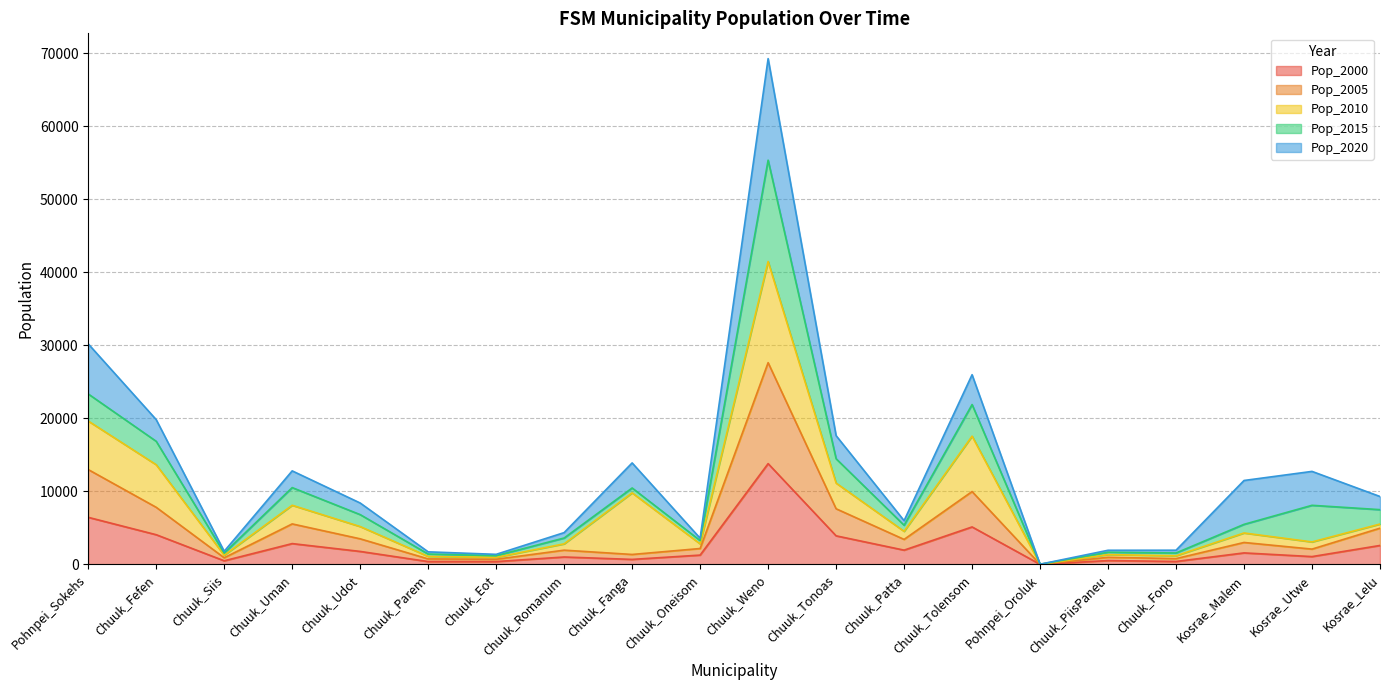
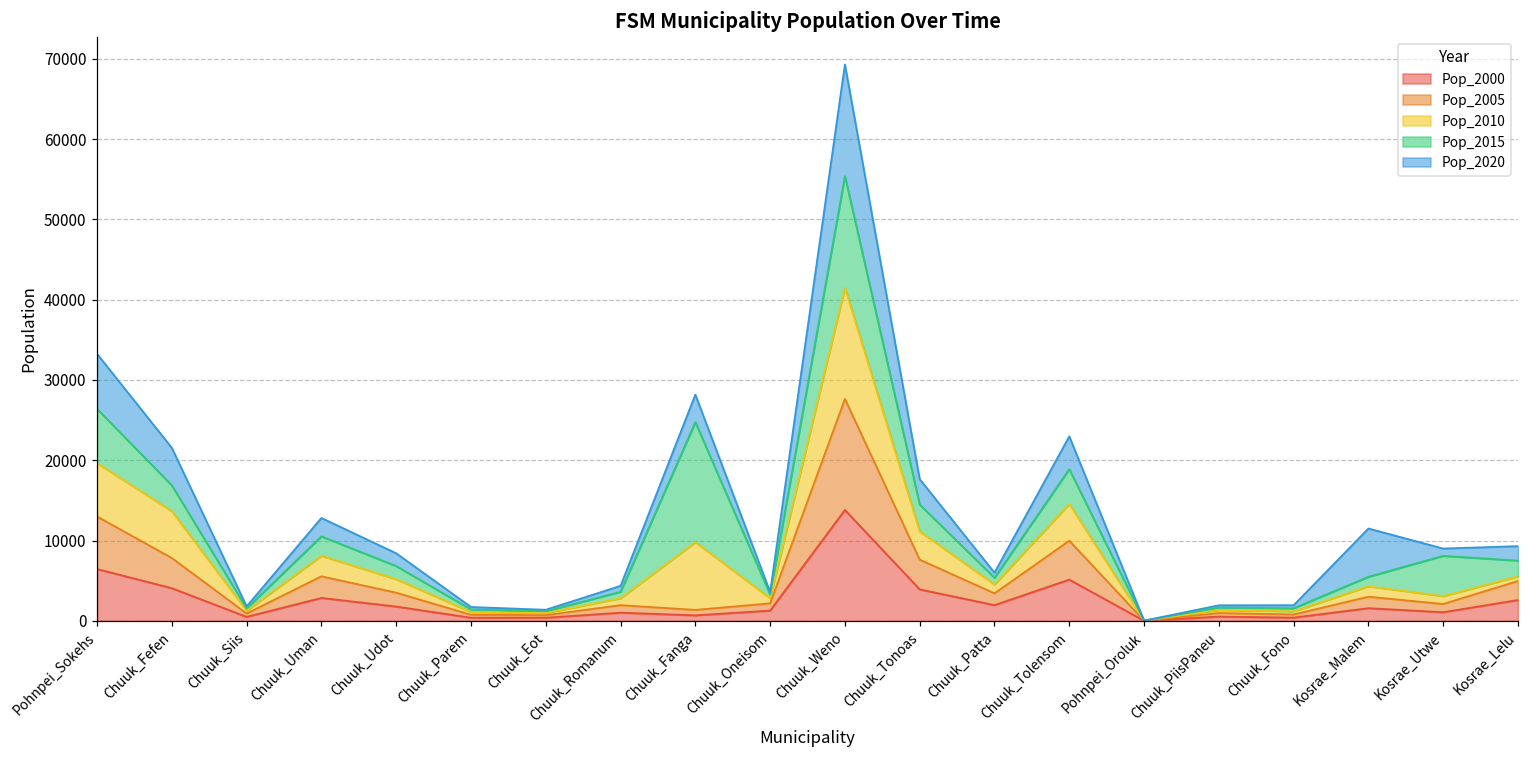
  {
    "Pop_2010": {
      "Pohnpei_Sokehs": 7000,
      "Chuuk_Fefen": 6000,
      "Chuuk_Uman": 3000,
      "Chuuk_Udot": 2000,
      "Chuuk_Romanum": 1000,
      "Chuuk_Fanga": 8000,
      "Chuuk_Oneisom": 1000,
      "Chuuk_Weno": 14000,
      "Chuuk_Tonoas": 4000,
      "Chuuk_Patta": 1000,
-     "Chuuk_Tolensom": 8000,
+     "Chuuk_Tolensom": 5000,
      "Chuuk_Fono": 0,
      "Kosrae_Malem": 1000,
      "Kosrae_Utwe": 1000,
      "Kosrae_Lelu": 1000
    },
    "Pop_2015": {
-     "Pohnpei_Sokehs": 4000,
+     "Pohnpei_Sokehs": 7000,
      "Chuuk_Fefen": 3000,
      "Chuuk_Uman": 2000,
      "Chuuk_Udot": 2000,
      "Chuuk_Romanum": 1000,
-     "Chuuk_Fanga": 1000,
+     "Chuuk_Fanga": 15000,
      "Chuuk_Weno": 14000,
      "Chuuk_Tonoas": 3000,
      "Chuuk_Patta": 1000,
      "Chuuk_Tolensom": 4000,
      "Chuuk_Fono": 0,
      "Kosrae_Malem": 1000,
      "Kosrae_Utwe": 5000,
      "Kosrae_Lelu": 2000
    },
    "Pop_2020": {
      "Pohnpei_Sokehs": 7000,
-     "Chuuk_Fefen": 3000,
+     "Chuuk_Fefen": 5000,
      "Chuuk_Uman": 2000,
      "Chuuk_Udot": 2000,
      "Chuuk_Romanum": 1000,
      "Chuuk_Fanga": 3000,
      "Chuuk_Weno": 14000,
      "Chuuk_Tonoas": 3000,
      "Chuuk_Patta": 1000,
      "Chuuk_Tolensom": 4000,
      "Chuuk_Fono": 0,
      "Kosrae_Malem": 6000,
-     "Kosrae_Utwe": 5000,
+     "Kosrae_Utwe": 1000,
      "Kosrae_Lelu": 2000
    }
  }
